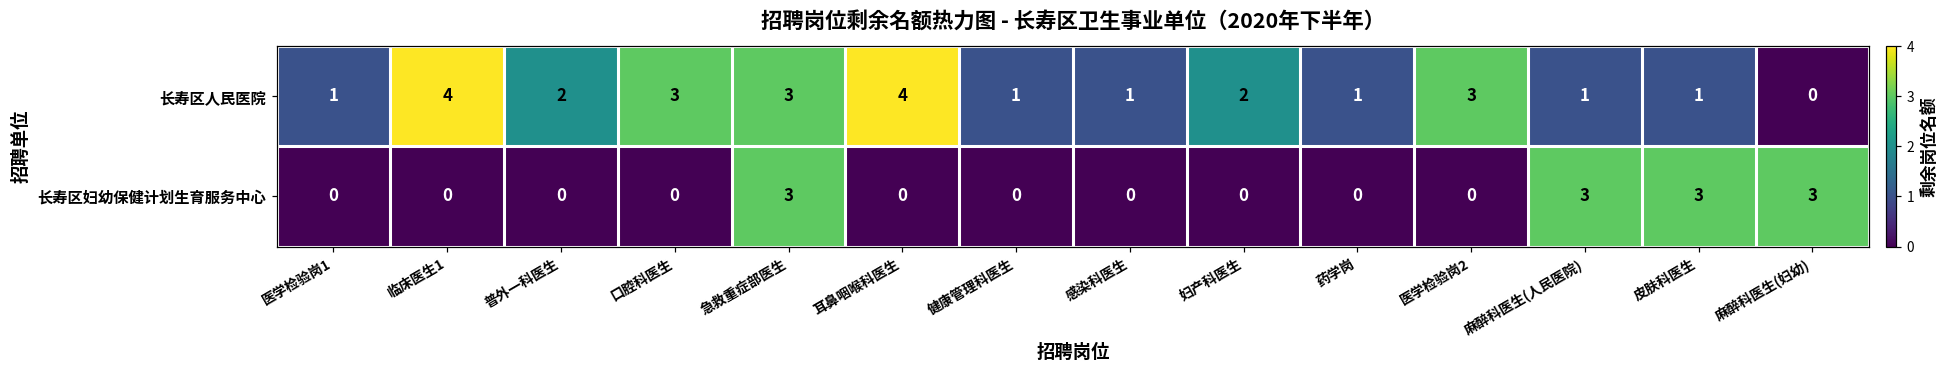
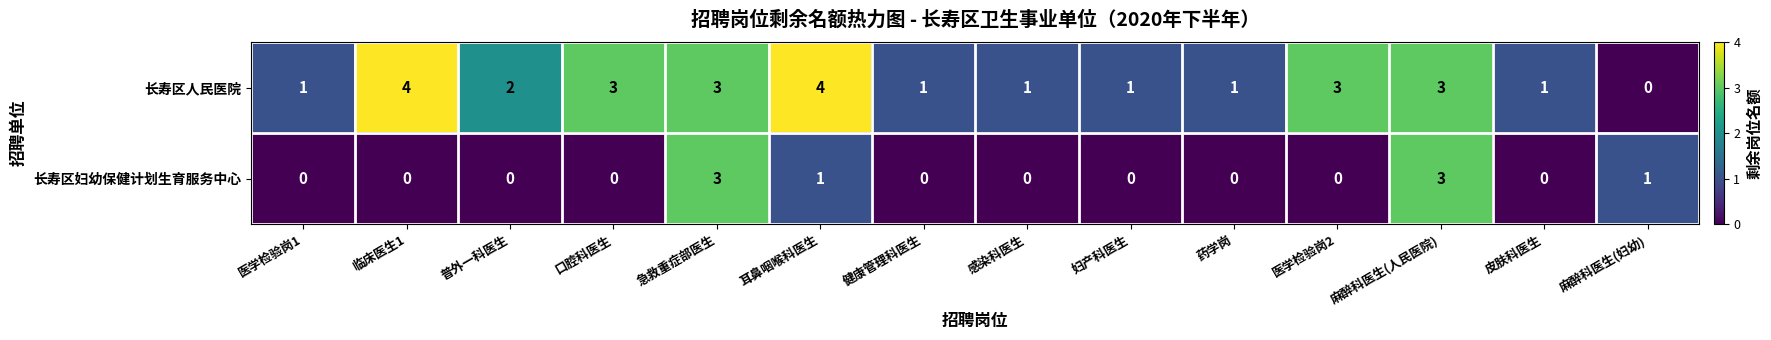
  {
    "长寿区人民医院": {
      "医学检验岗1": 1,
      "临床医生1": 4,
      "普外一科医生": 2,
      "口腔科医生": 3,
      "急救重症部医生": 3,
      "耳鼻咽喉科医生": 4,
      "健康管理科医生": 1,
      "感染科医生": 1,
-     "妇产科医生": 2,
+     "妇产科医生": 1,
      "药学岗": 1,
      "医学检验岗2": 3,
-     "麻醉科医生(人民医院)": 1,
+     "麻醉科医生(人民医院)": 3,
      "皮肤科医生": 1,
      "麻醉科医生(妇幼)": 0
    },
    "长寿区妇幼保健计划生育服务中心": {
      "医学检验岗1": 0,
      "临床医生1": 0,
      "普外一科医生": 0,
      "口腔科医生": 0,
      "急救重症部医生": 3,
-     "耳鼻咽喉科医生": 0,
+     "耳鼻咽喉科医生": 1,
      "健康管理科医生": 0,
      "感染科医生": 0,
      "妇产科医生": 0,
      "药学岗": 0,
      "医学检验岗2": 0,
      "麻醉科医生(人民医院)": 3,
-     "皮肤科医生": 3,
-     "麻醉科医生(妇幼)": 3
+     "皮肤科医生": 0,
+     "麻醉科医生(妇幼)": 1
    }
  }
